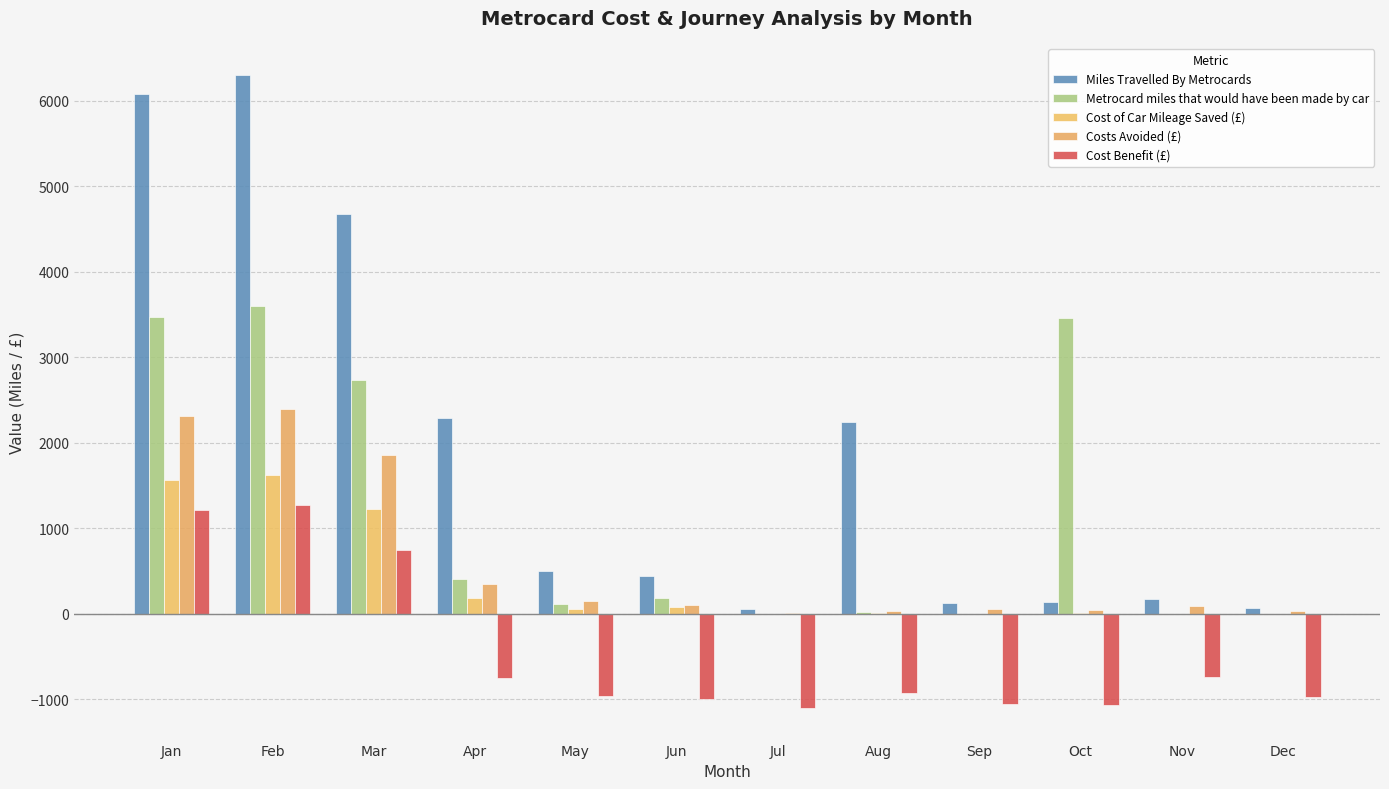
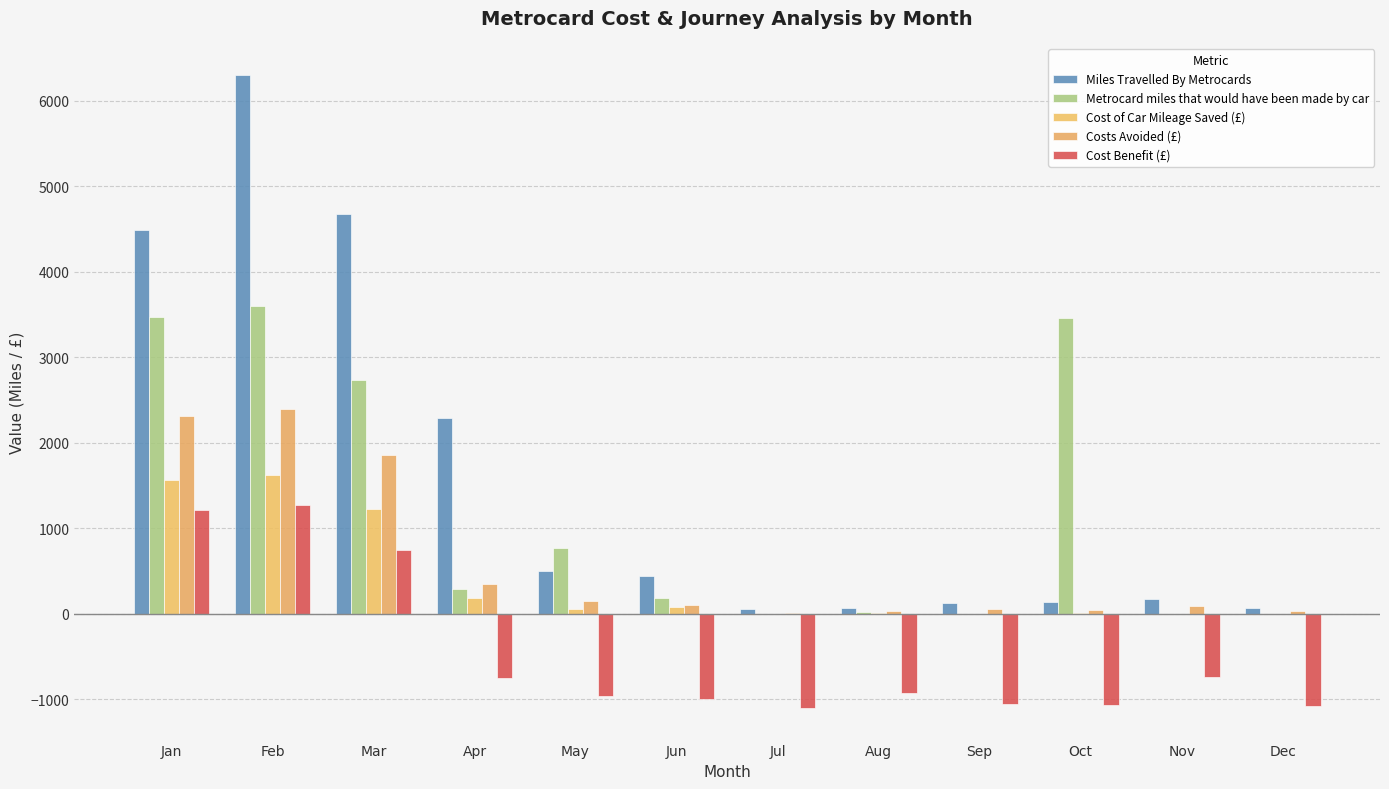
  {
    "Miles Travelled By Metrocards": {
-     "Jan": 6100,
+     "Jan": 4500,
      "Feb": 6300,
      "Mar": 4700,
      "Apr": 2300,
      "May": 500,
      "Jun": 400,
      "Jul": 100,
-     "Aug": 2200,
+     "Aug": 100,
      "Sep": 100,
      "Oct": 100,
      "Nov": 200,
      "Dec": 100
    },
    "Metrocard miles that would have been made by car": {
      "Jan": 3500,
      "Feb": 3600,
      "Mar": 2700,
-     "Apr": 400,
-     "May": 100,
+     "Apr": 300,
+     "May": 800,
      "Jun": 200,
      "Jul": 0,
      "Sep": 0,
      "Oct": 3500,
      "Nov": 0,
      "Dec": 0
    },
    "Cost Benefit (£)": {
      "Jan": 1200,
      "Feb": 1300,
      "Mar": 700,
      "Apr": -800,
      "May": -1000,
      "Jun": -1000,
      "Jul": -1100,
      "Aug": -900,
      "Sep": -1100,
      "Oct": -1100,
      "Nov": -700,
-     "Dec": -1000
+     "Dec": -1100
    }
  }
